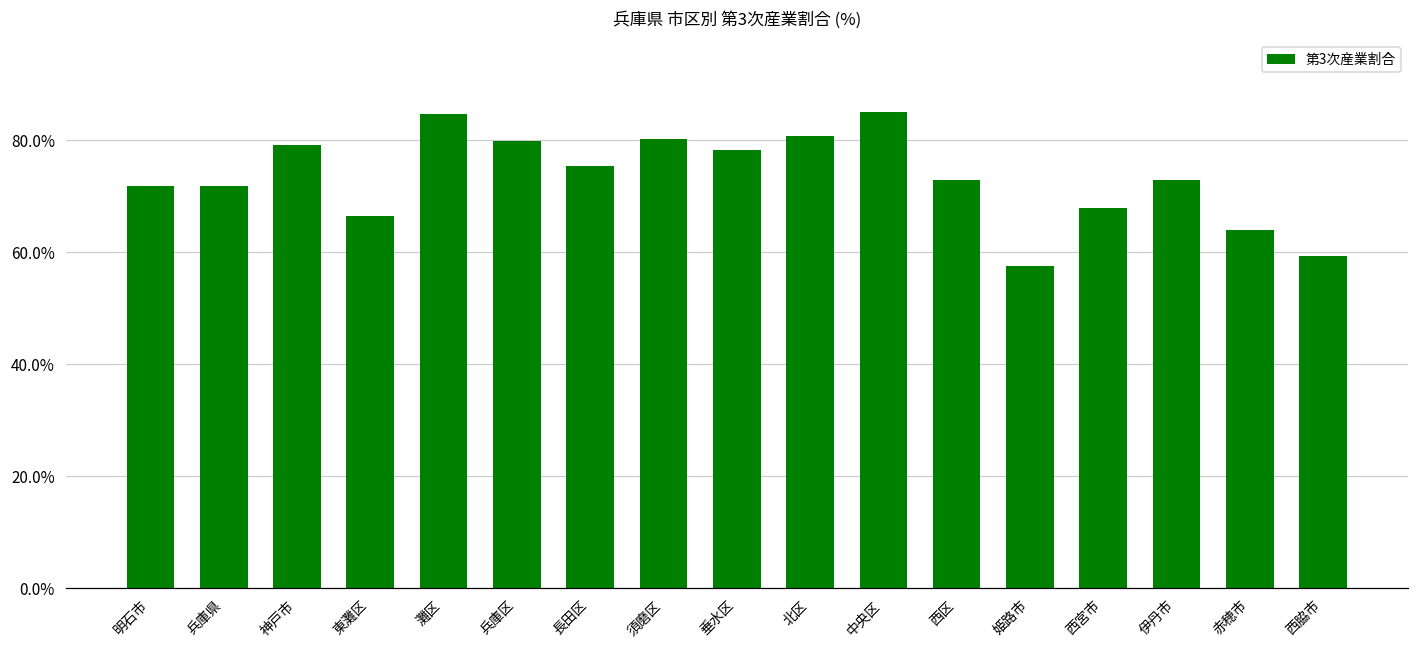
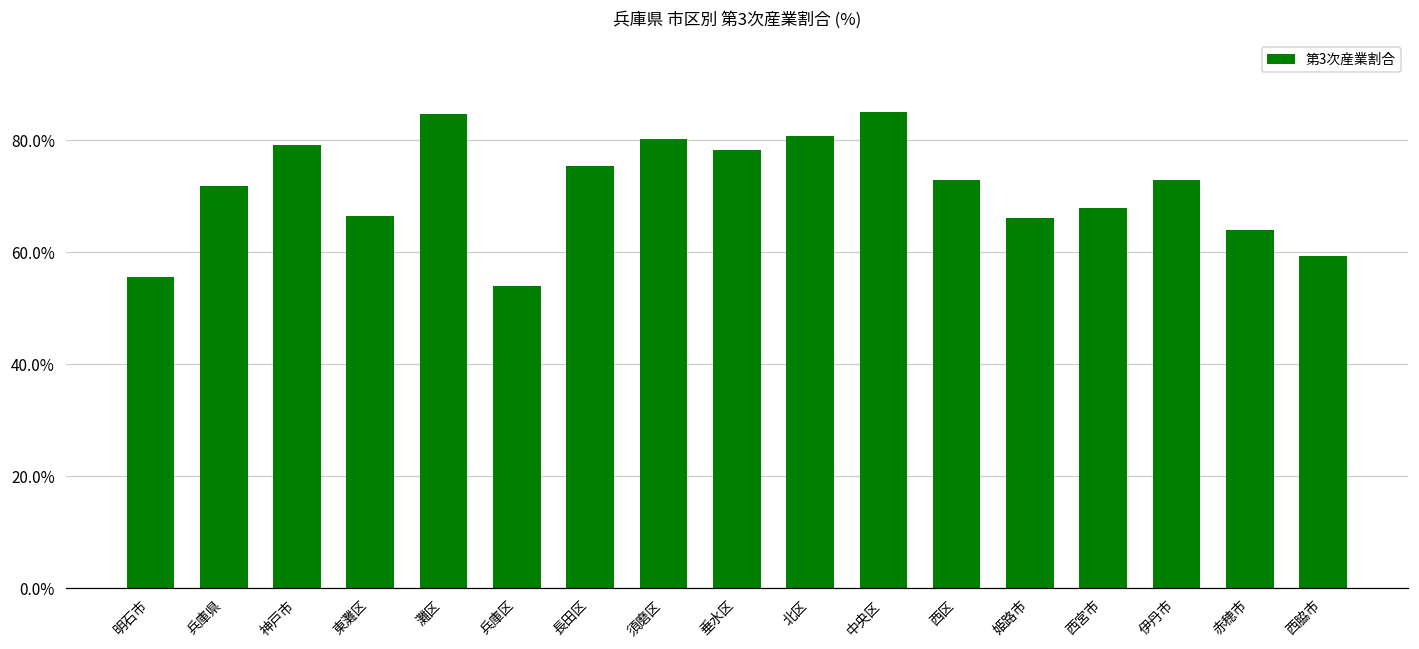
  {
-   "明石市": "72%",
+   "明石市": "56%",
    "兵庫県": "72%",
    "神戸市": "79%",
    "東灘区": "66%",
    "灘区": "85%",
-   "兵庫区": "80%",
+   "兵庫区": "54%",
    "長田区": "75%",
    "須磨区": "80%",
    "垂水区": "78%",
    "北区": "81%",
    "中央区": "85%",
    "西区": "73%",
-   "姫路市": "58%",
+   "姫路市": "66%",
    "西宮市": "68%",
    "伊丹市": "73%",
    "赤穂市": "64%",
    "西脇市": "59%"
  }
